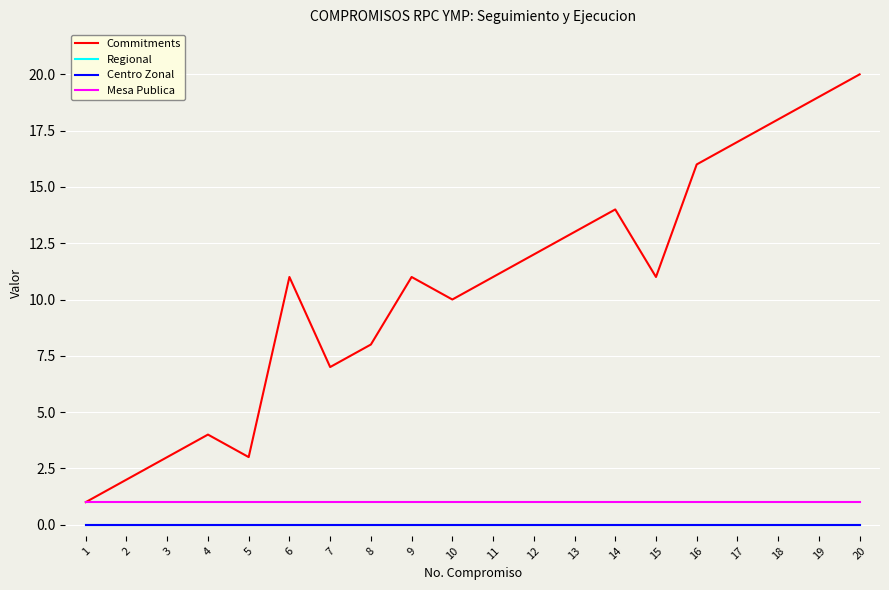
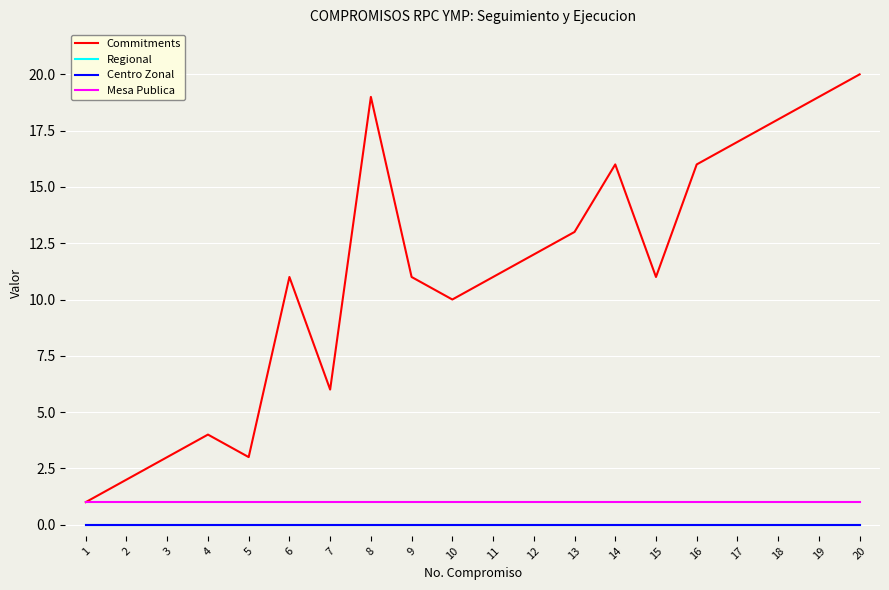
  {
    "Commitments": {
      "2": 2,
      "3": 3,
      "4": 4,
      "5": 3,
      "6": 11,
-     "7": 7,
-     "8": 8,
+     "7": 6,
+     "8": 19,
      "9": 11,
      "10": 10,
      "11": 11,
      "12": 12,
      "13": 13,
-     "14": 14,
+     "14": 16,
      "15": 11,
      "16": 16,
      "17": 17,
      "18": 18,
      "19": 19,
      "20": 20
    },
    "Centro Zonal": {
      "1": 0,
      "2": 0,
      "3": 0,
      "4": 0,
      "5": 0,
      "6": 0,
      "7": 0,
      "8": 0,
      "9": 0,
      "10": 0,
      "11": 0,
      "12": 0,
      "13": 0,
      "14": 0,
      "15": 0,
      "16": 0,
      "17": 0,
      "18": 0,
      "19": 0,
      "20": 0
    },
    "Mesa Publica": {
      "2": 1,
      "3": 1,
      "4": 1,
      "5": 1,
      "6": 1,
      "7": 1,
      "8": 1,
      "9": 1,
      "10": 1,
      "11": 1,
      "12": 1,
      "13": 1,
      "14": 1,
      "15": 1,
      "16": 1,
      "17": 1,
      "18": 1,
      "19": 1,
      "20": 1
    }
  }
